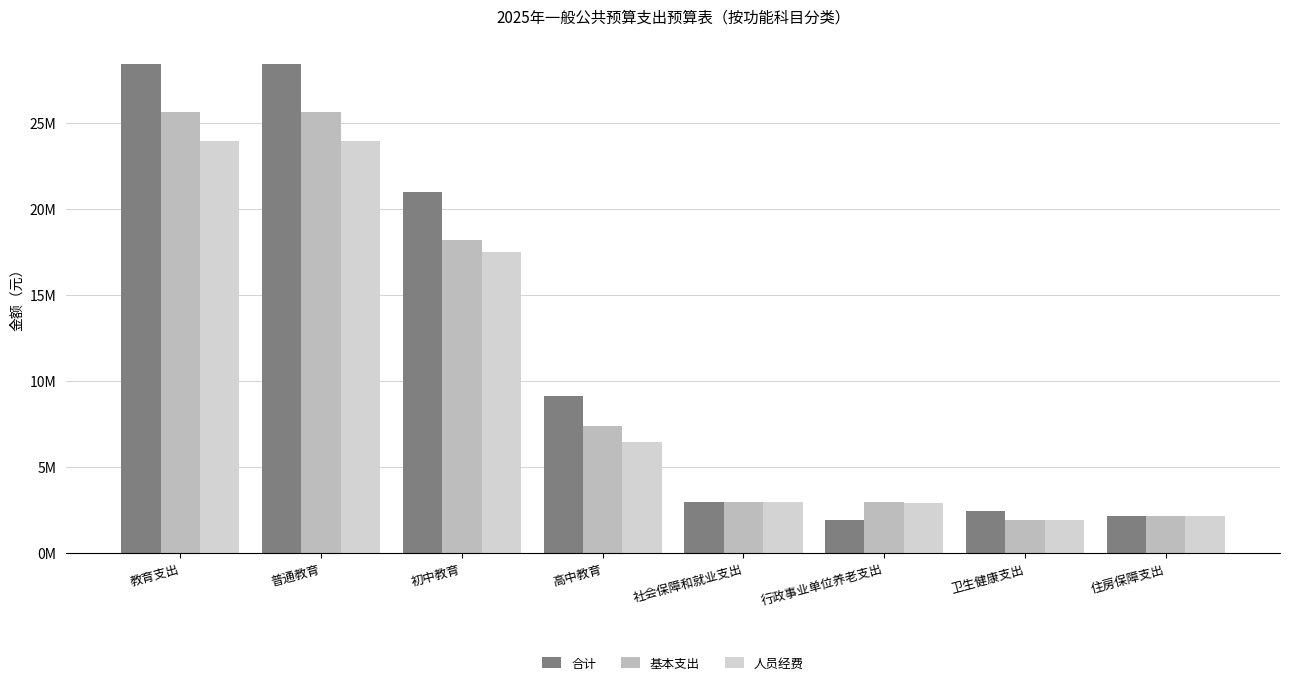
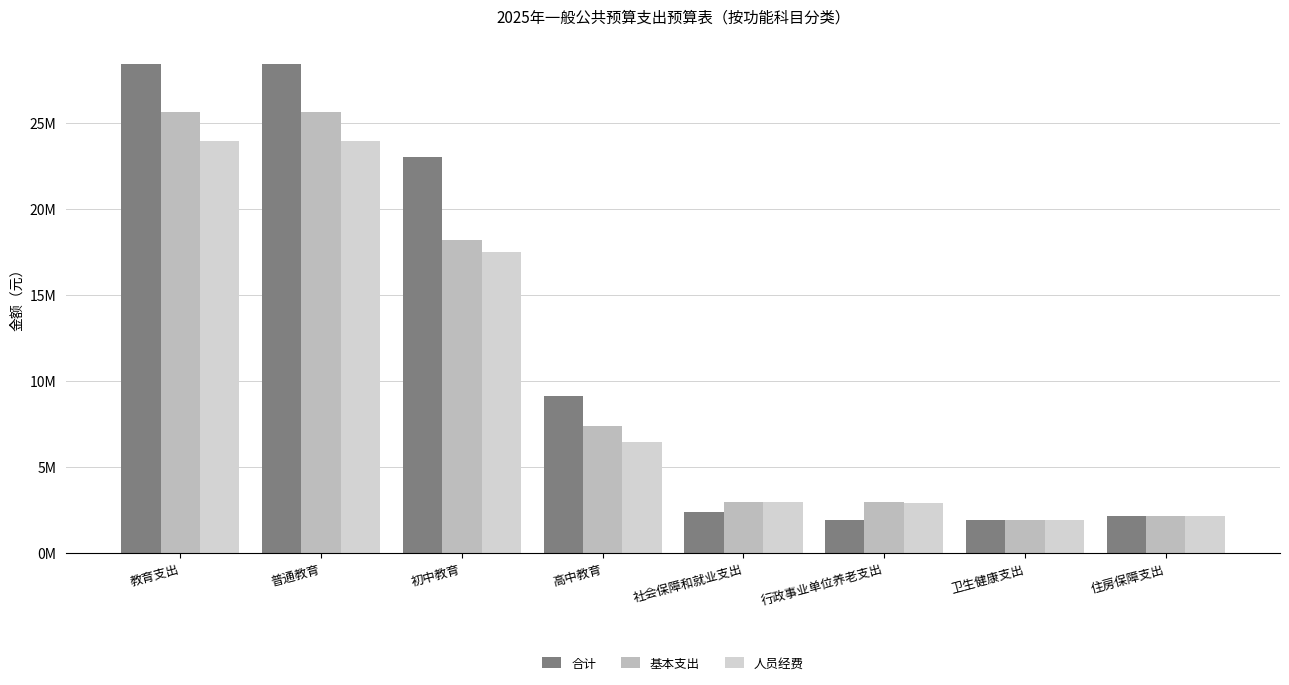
  {
    "合计": {
      "教育支出": 28400000,
      "普通教育": 28400000,
-     "初中教育": 21000000,
+     "初中教育": 23000000,
      "高中教育": 9100000,
-     "社会保障和就业支出": 3000000,
+     "社会保障和就业支出": 2400000,
      "行政事业单位养老支出": 1900000,
-     "卫生健康支出": 2400000,
+     "卫生健康支出": 1900000,
      "住房保障支出": 2200000
    }
  }
